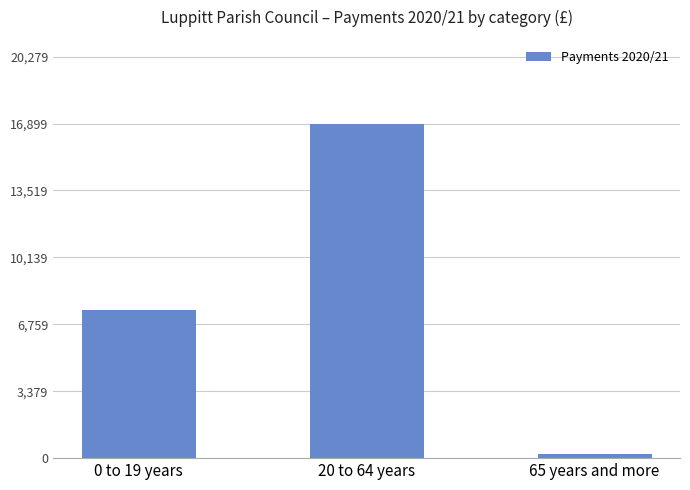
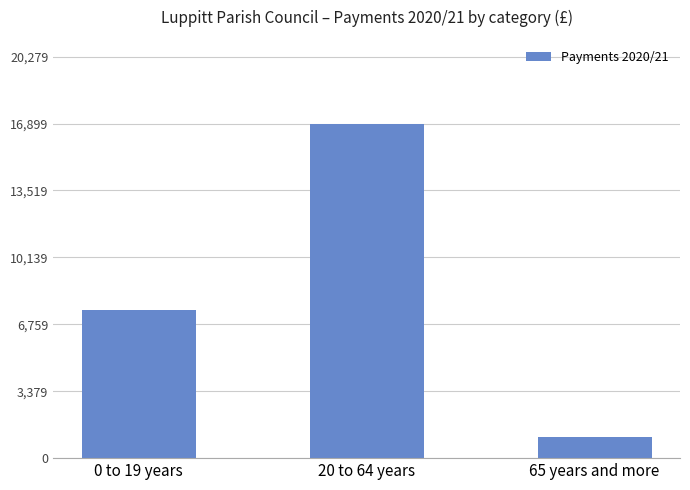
  {
    "0 to 19 years": "7,500",
    "20 to 64 years": "16,900",
-   "65 years and more": "200"
+   "65 years and more": "1,100"
  }
